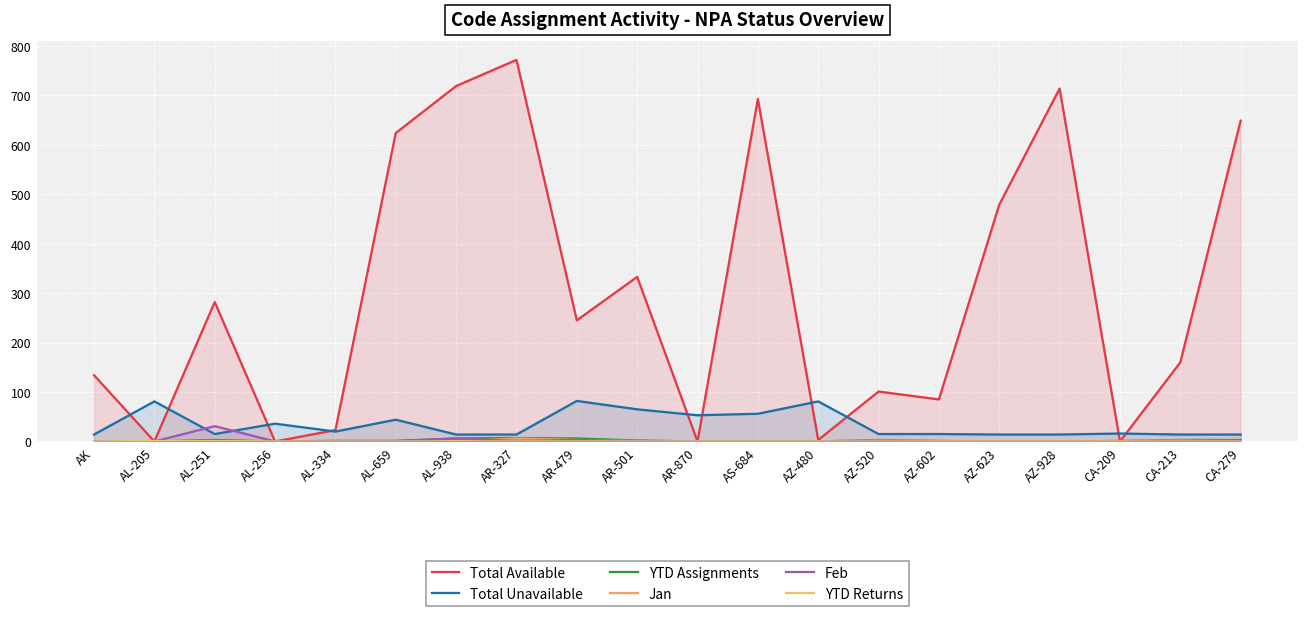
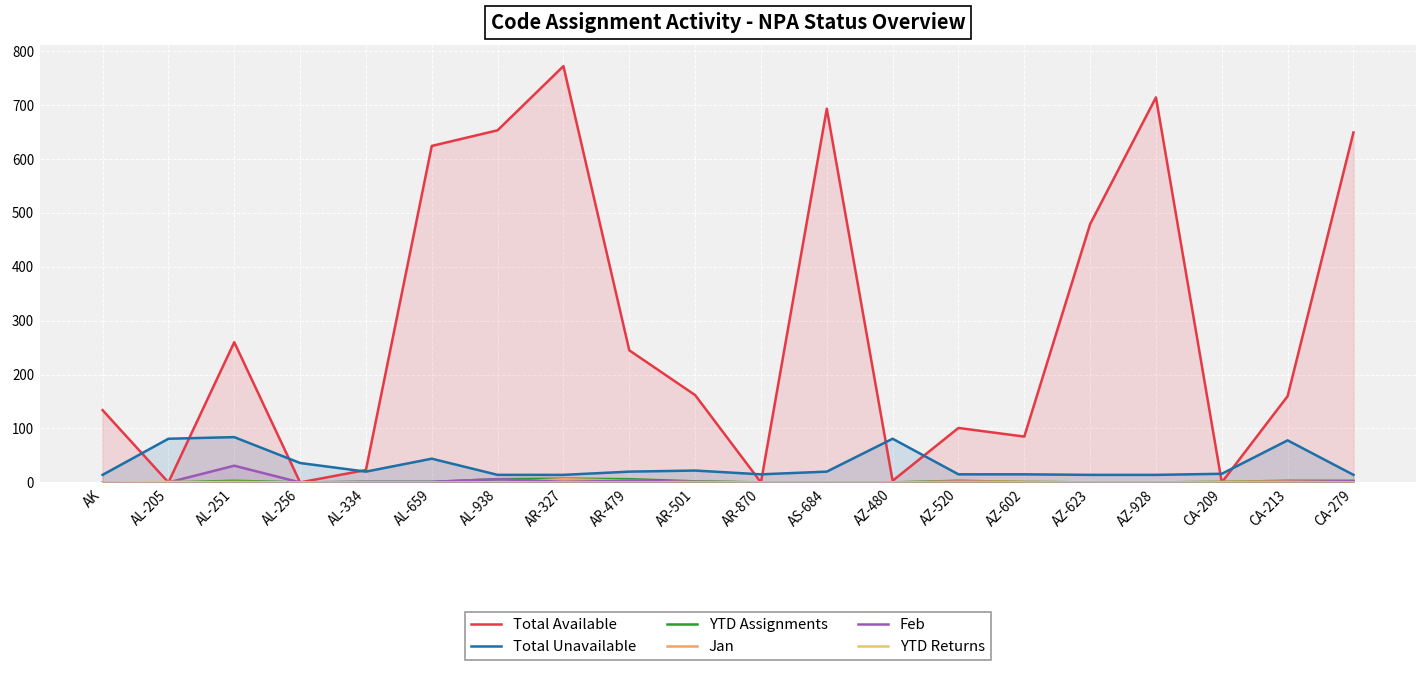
  {
    "Total Available": {
      "AK": 130,
-     "AL-251": 280,
+     "AL-251": 260,
      "AL-659": 620,
-     "AL-938": 720,
+     "AL-938": 650,
      "AR-327": 770,
      "AR-479": 250,
-     "AR-501": 330,
+     "AR-501": 160,
      "AS-684": 690,
      "AZ-520": 100,
      "AZ-602": 90,
      "AZ-623": 480,
      "AZ-928": 710,
      "CA-213": 160,
      "CA-279": 650
    },
    "Total Unavailable": {
      "AK": 10,
      "AL-205": 80,
-     "AL-251": 20,
+     "AL-251": 80,
      "AL-256": 40,
      "AL-659": 40,
      "AL-938": 10,
      "AR-327": 10,
-     "AR-479": 80,
-     "AR-501": 70,
-     "AR-870": 50,
-     "AS-684": 60,
+     "AR-479": 20,
+     "AR-501": 20,
+     "AR-870": 20,
+     "AS-684": 20,
      "AZ-480": 80,
      "AZ-520": 20,
      "AZ-602": 20,
      "AZ-623": 10,
      "AZ-928": 10,
      "CA-209": 20,
-     "CA-213": 10,
+     "CA-213": 80,
      "CA-279": 10
    },
    "Feb": {
      "AL-251": 30
    }
  }
